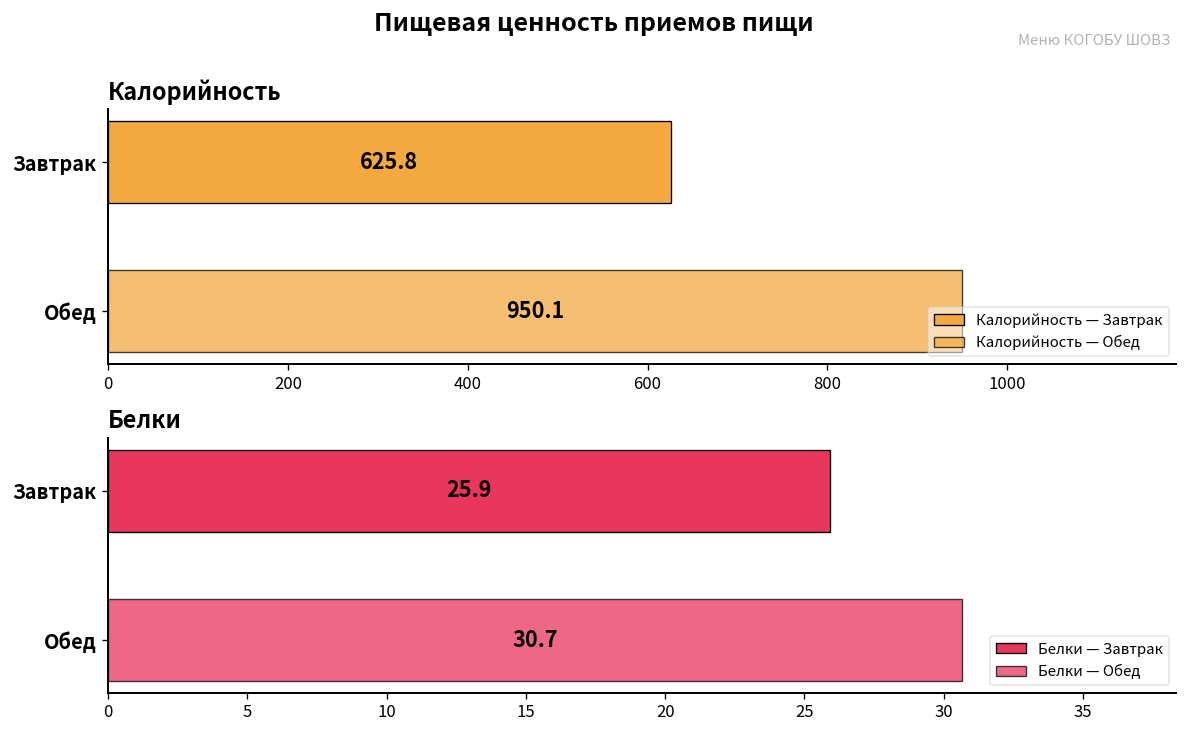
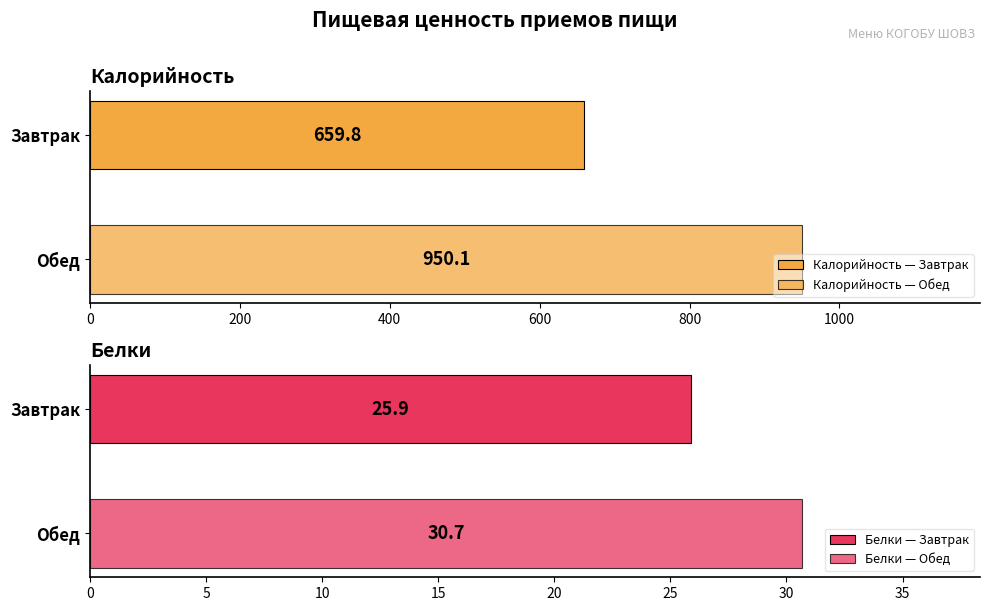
  {
    "Калорийность": {
-     "Завтрак": 625.8
+     "Завтрак": 659.8
    },
    "Белки": {
      "Завтрак": 25.9,
      "Обед": 30.7
    }
  }
